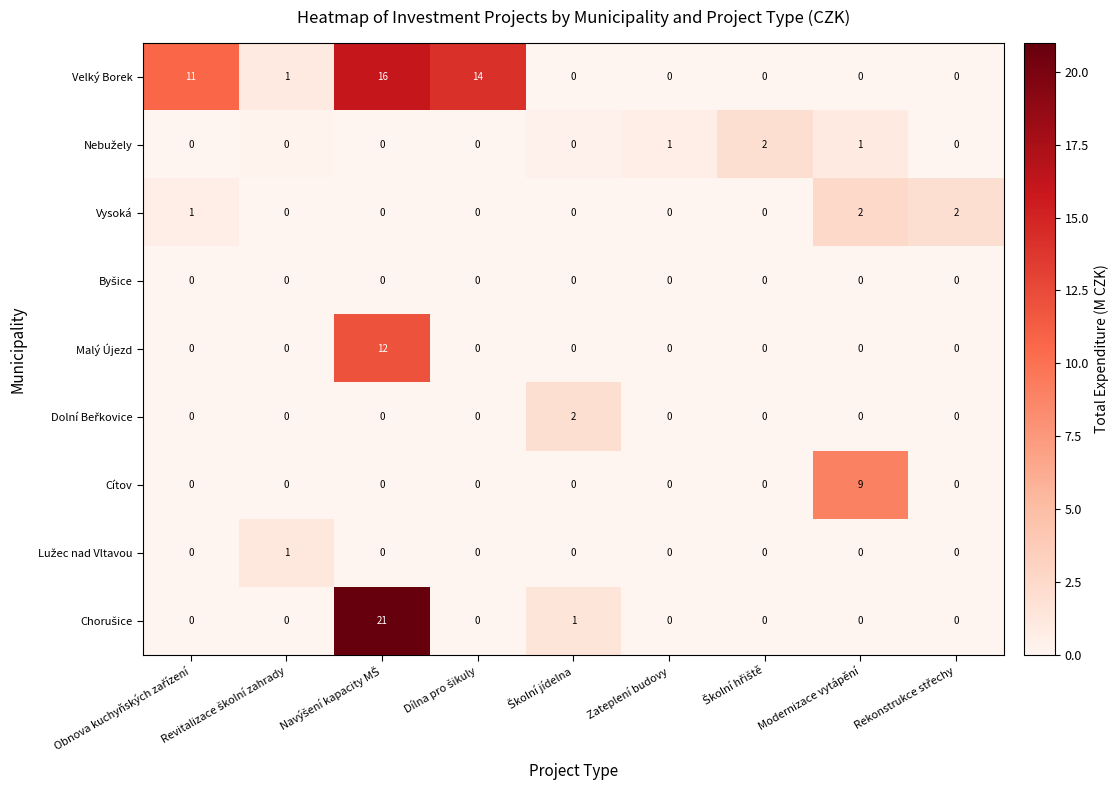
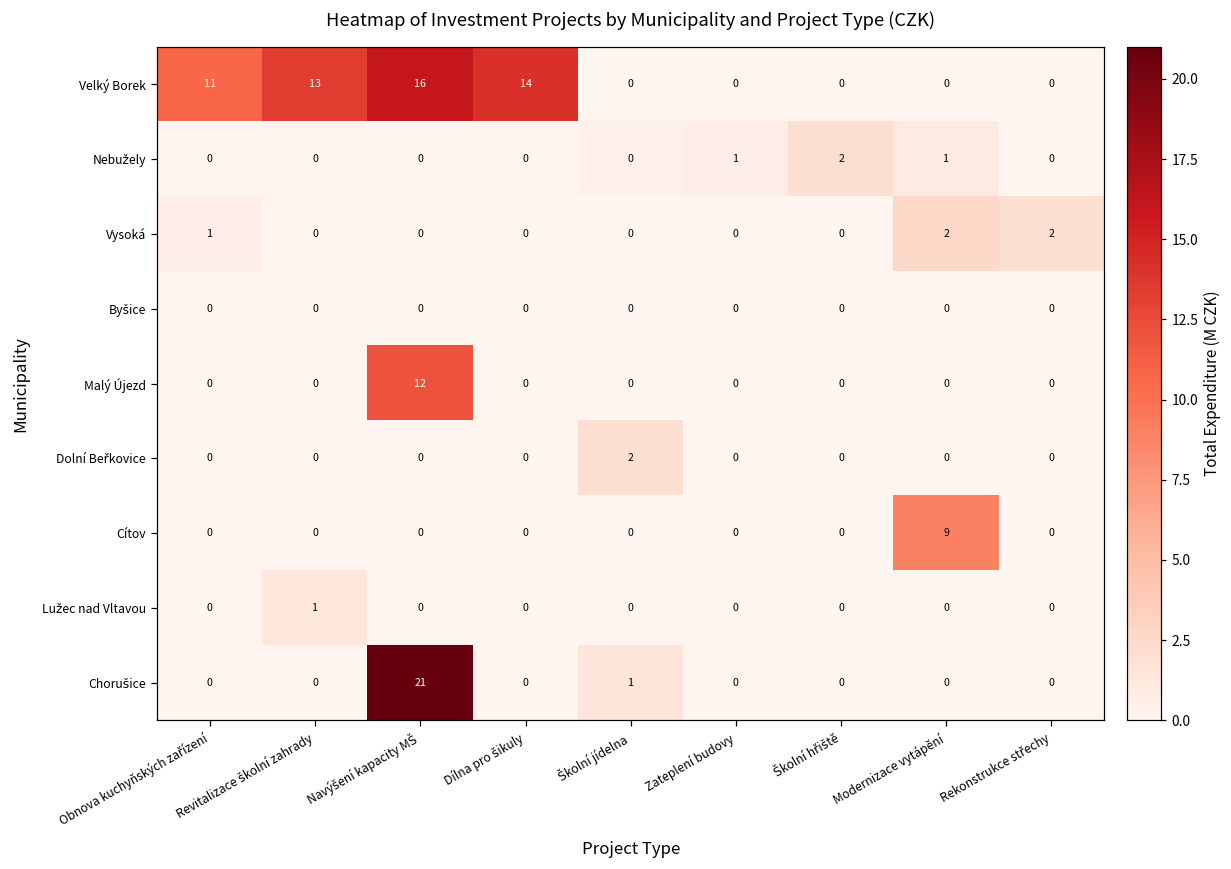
  {
    "Velký Borek": {
      "Obnova kuchyňských zařízení": 11,
-     "Revitalizace školní zahrady": 1,
+     "Revitalizace školní zahrady": 13,
      "Navýšení kapacity MŠ": 16,
      "Dílna pro šikuly": 14,
      "Školní jídelna": 0,
      "Zateplení budovy": 0,
      "Školní hřiště": 0,
      "Modernizace vytápění": 0,
      "Rekonstrukce střechy": 0
    },
    "Nebužely": {
      "Obnova kuchyňských zařízení": 0,
      "Revitalizace školní zahrady": 0,
      "Navýšení kapacity MŠ": 0,
      "Dílna pro šikuly": 0,
      "Školní jídelna": 0,
      "Zateplení budovy": 1,
      "Školní hřiště": 2,
      "Modernizace vytápění": 1,
      "Rekonstrukce střechy": 0
    },
    "Vysoká": {
      "Obnova kuchyňských zařízení": 1,
      "Revitalizace školní zahrady": 0,
      "Navýšení kapacity MŠ": 0,
      "Dílna pro šikuly": 0,
      "Školní jídelna": 0,
      "Zateplení budovy": 0,
      "Školní hřiště": 0,
      "Modernizace vytápění": 2,
      "Rekonstrukce střechy": 2
    },
    "Byšice": {
      "Obnova kuchyňských zařízení": 0,
      "Revitalizace školní zahrady": 0,
      "Navýšení kapacity MŠ": 0,
      "Dílna pro šikuly": 0,
      "Školní jídelna": 0,
      "Zateplení budovy": 0,
      "Školní hřiště": 0,
      "Modernizace vytápění": 0,
      "Rekonstrukce střechy": 0
    },
    "Malý Újezd": {
      "Obnova kuchyňských zařízení": 0,
      "Revitalizace školní zahrady": 0,
      "Navýšení kapacity MŠ": 12,
      "Dílna pro šikuly": 0,
      "Školní jídelna": 0,
      "Zateplení budovy": 0,
      "Školní hřiště": 0,
      "Modernizace vytápění": 0,
      "Rekonstrukce střechy": 0
    },
    "Dolní Beřkovice": {
      "Obnova kuchyňských zařízení": 0,
      "Revitalizace školní zahrady": 0,
      "Navýšení kapacity MŠ": 0,
      "Dílna pro šikuly": 0,
      "Školní jídelna": 2,
      "Zateplení budovy": 0,
      "Školní hřiště": 0,
      "Modernizace vytápění": 0,
      "Rekonstrukce střechy": 0
    },
    "Cítov": {
      "Obnova kuchyňských zařízení": 0,
      "Revitalizace školní zahrady": 0,
      "Navýšení kapacity MŠ": 0,
      "Dílna pro šikuly": 0,
      "Školní jídelna": 0,
      "Zateplení budovy": 0,
      "Školní hřiště": 0,
      "Modernizace vytápění": 9,
      "Rekonstrukce střechy": 0
    },
    "Lužec nad Vltavou": {
      "Obnova kuchyňských zařízení": 0,
      "Revitalizace školní zahrady": 1,
      "Navýšení kapacity MŠ": 0,
      "Dílna pro šikuly": 0,
      "Školní jídelna": 0,
      "Zateplení budovy": 0,
      "Školní hřiště": 0,
      "Modernizace vytápění": 0,
      "Rekonstrukce střechy": 0
    },
    "Chorušice": {
      "Obnova kuchyňských zařízení": 0,
      "Revitalizace školní zahrady": 0,
      "Navýšení kapacity MŠ": 21,
      "Dílna pro šikuly": 0,
      "Školní jídelna": 1,
      "Zateplení budovy": 0,
      "Školní hřiště": 0,
      "Modernizace vytápění": 0,
      "Rekonstrukce střechy": 0
    }
  }
